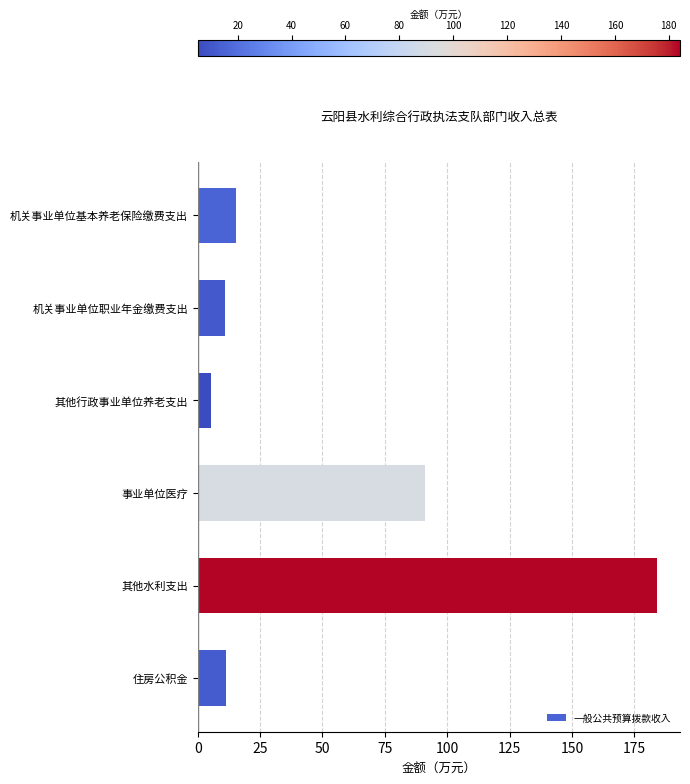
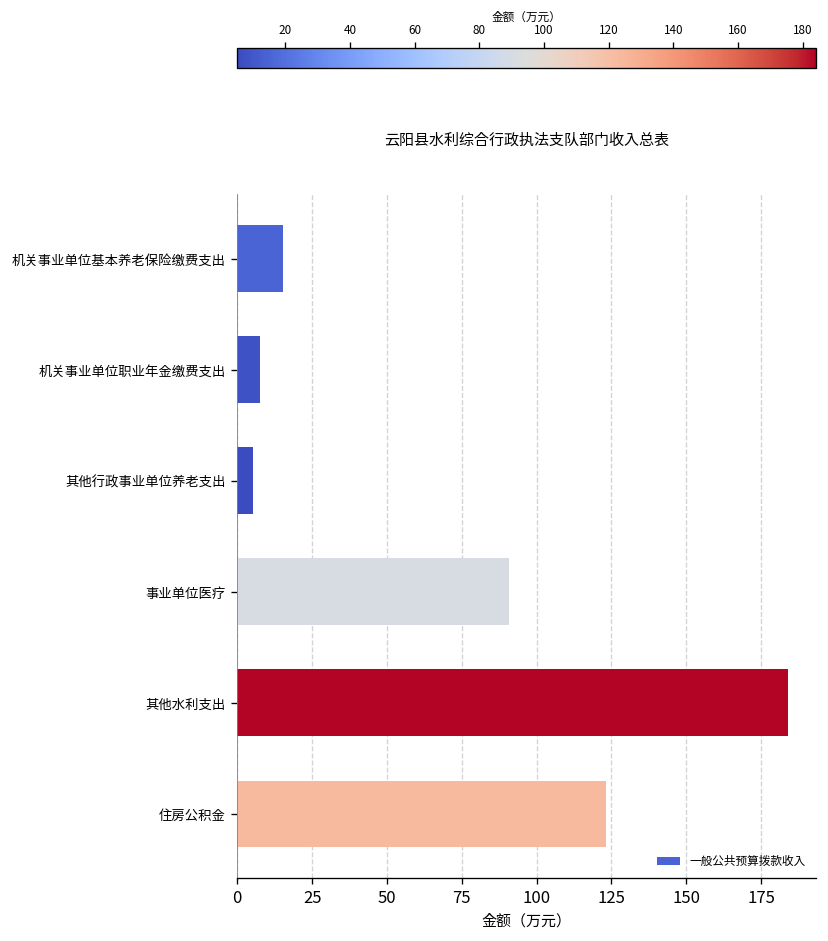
  {
    "机关事业单位基本养老保险缴费支出": 15,
-   "机关事业单位职业年金缴费支出": 11,
+   "机关事业单位职业年金缴费支出": 8,
    "其他行政事业单位养老支出": 5,
    "事业单位医疗": 91,
    "其他水利支出": 184,
-   "住房公积金": 12
+   "住房公积金": 123
  }
